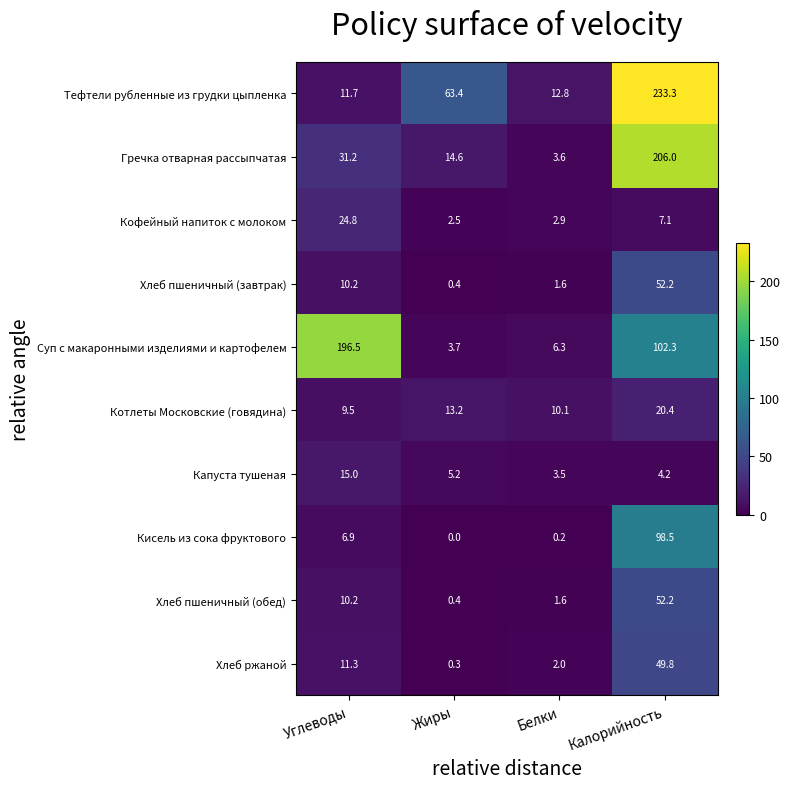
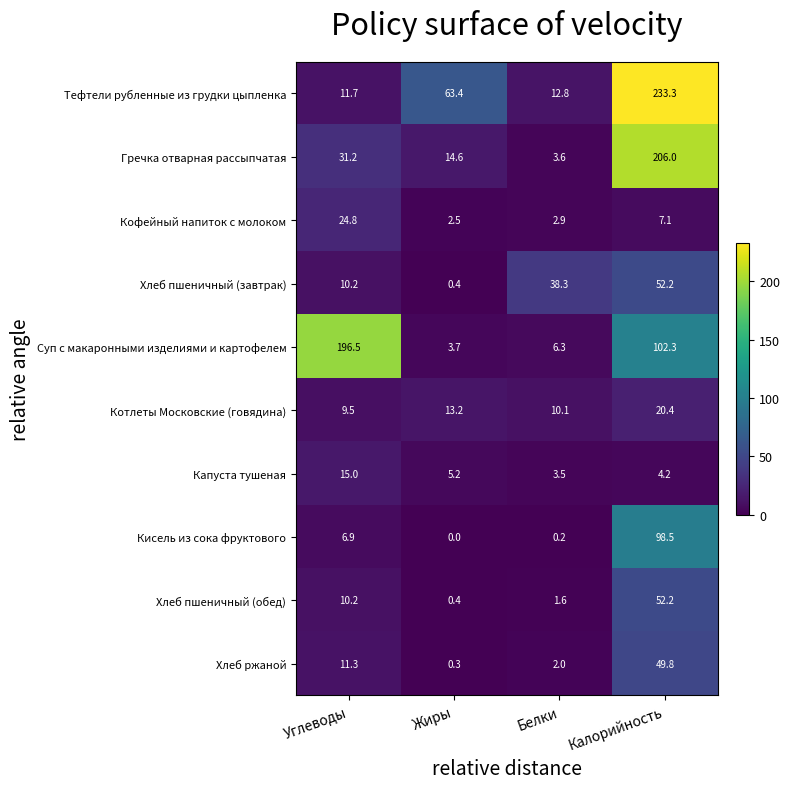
  {
    "Тефтели рубленные из грудки цыпленка": {
      "Углеводы": 11.7,
      "Жиры": 63.4,
      "Белки": 12.8,
      "Калорийность": 233.3
    },
    "Гречка отварная рассыпчатая": {
      "Углеводы": 31.2,
      "Жиры": 14.6,
      "Белки": 3.6,
      "Калорийность": 206.0
    },
    "Кофейный напиток с молоком": {
      "Углеводы": 24.8,
      "Жиры": 2.5,
      "Белки": 2.9,
      "Калорийность": 7.1
    },
    "Хлеб пшеничный (завтрак)": {
      "Углеводы": 10.2,
      "Жиры": 0.4,
-     "Белки": 1.6,
+     "Белки": 38.3,
      "Калорийность": 52.2
    },
    "Суп с макаронными изделиями и картофелем": {
      "Углеводы": 196.5,
      "Жиры": 3.7,
      "Белки": 6.3,
      "Калорийность": 102.3
    },
    "Котлеты Московские (говядина)": {
      "Углеводы": 9.5,
      "Жиры": 13.2,
      "Белки": 10.1,
      "Калорийность": 20.4
    },
    "Капуста тушеная": {
      "Углеводы": 15.0,
      "Жиры": 5.2,
      "Белки": 3.5,
      "Калорийность": 4.2
    },
    "Кисель из сока фруктового": {
      "Углеводы": 6.9,
      "Жиры": 0.0,
      "Белки": 0.2,
      "Калорийность": 98.5
    },
    "Хлеб пшеничный (обед)": {
      "Углеводы": 10.2,
      "Жиры": 0.4,
      "Белки": 1.6,
      "Калорийность": 52.2
    },
    "Хлеб ржаной": {
      "Углеводы": 11.3,
      "Жиры": 0.3,
      "Белки": 2.0,
      "Калорийность": 49.8
    }
  }
